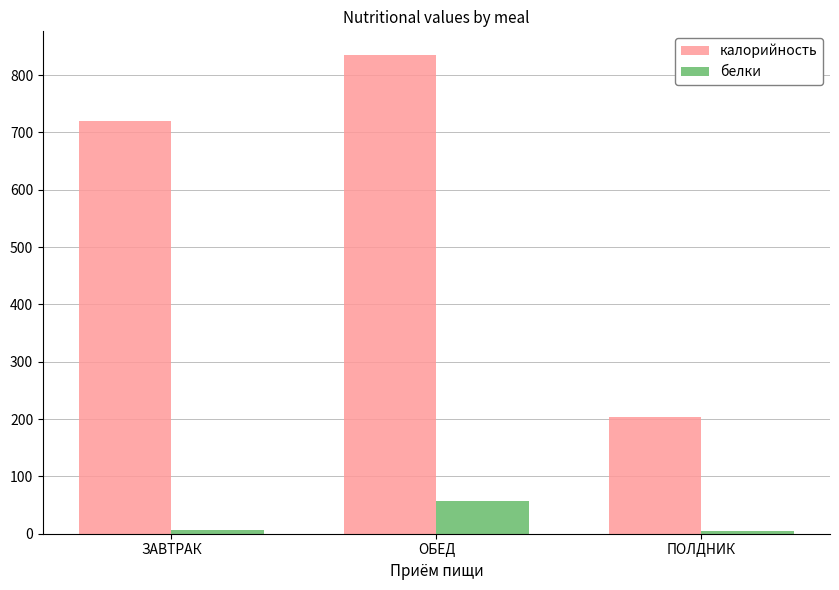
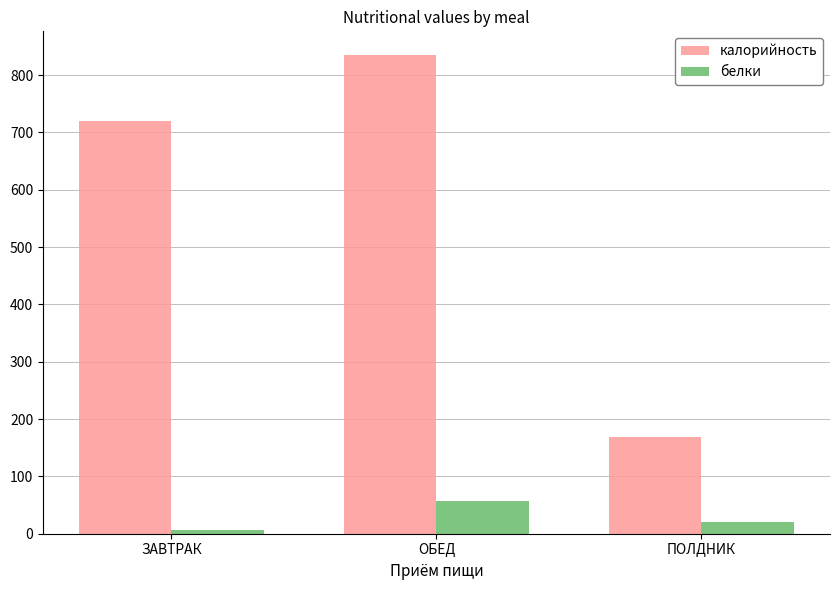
  {
    "калорийность": {
      "ЗАВТРАК": 720,
      "ОБЕД": 830,
-     "ПОЛДНИК": 200
+     "ПОЛДНИК": 170
    },
    "белки": {
      "ЗАВТРАК": 10,
      "ОБЕД": 60,
-     "ПОЛДНИК": 0
+     "ПОЛДНИК": 20
    }
  }
